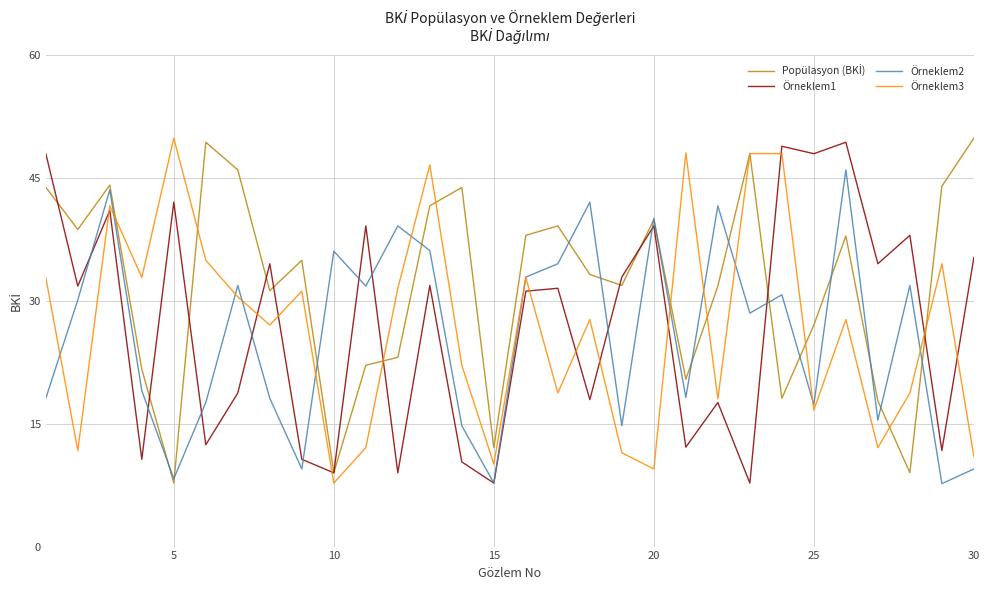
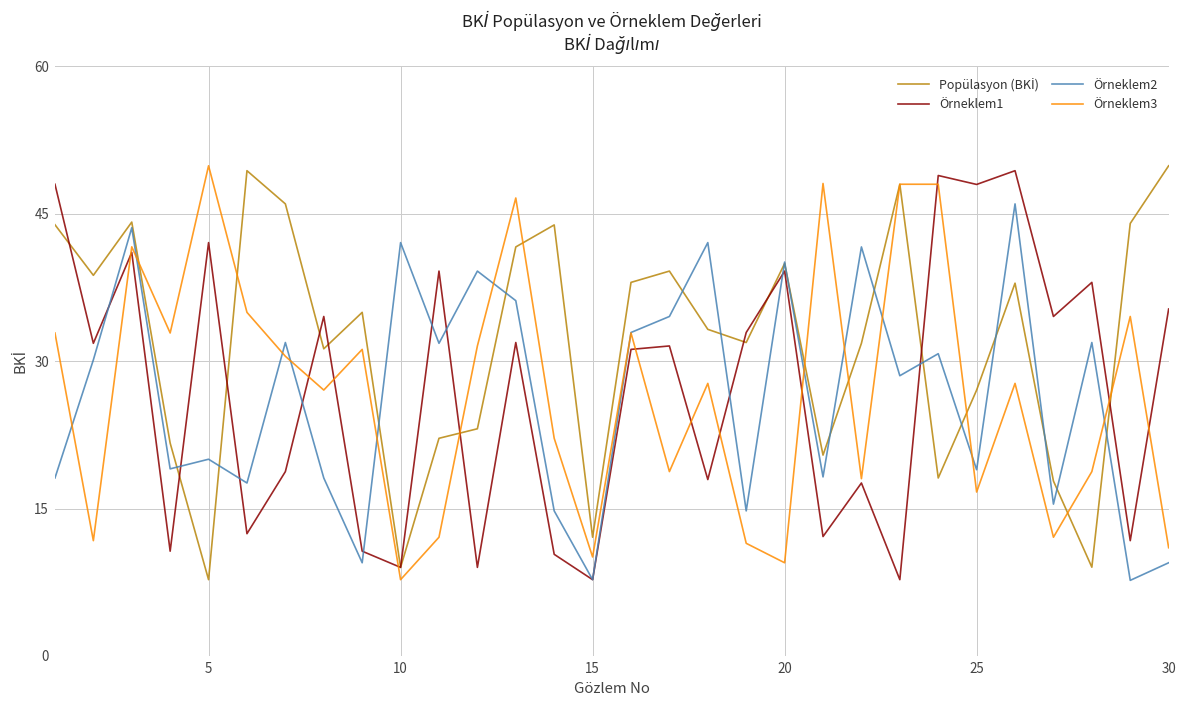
  {
    "Popülasyon (BKİ)": {
      "5": 8,
      "15": 12,
      "25": 27,
      "30": 50
    },
    "Örneklem1": {
      "5": 42,
      "20": 39,
      "25": 48,
      "30": 35
    },
    "Örneklem2": {
-     "5": 8,
-     "10": 36,
-     "25": 17,
+     "5": 20,
+     "10": 42,
+     "25": 19,
      "30": 9
    },
    "Örneklem3": {
      "5": 50,
      "10": 8,
      "15": 10,
      "20": 9,
      "25": 17,
      "30": 11
    }
  }
